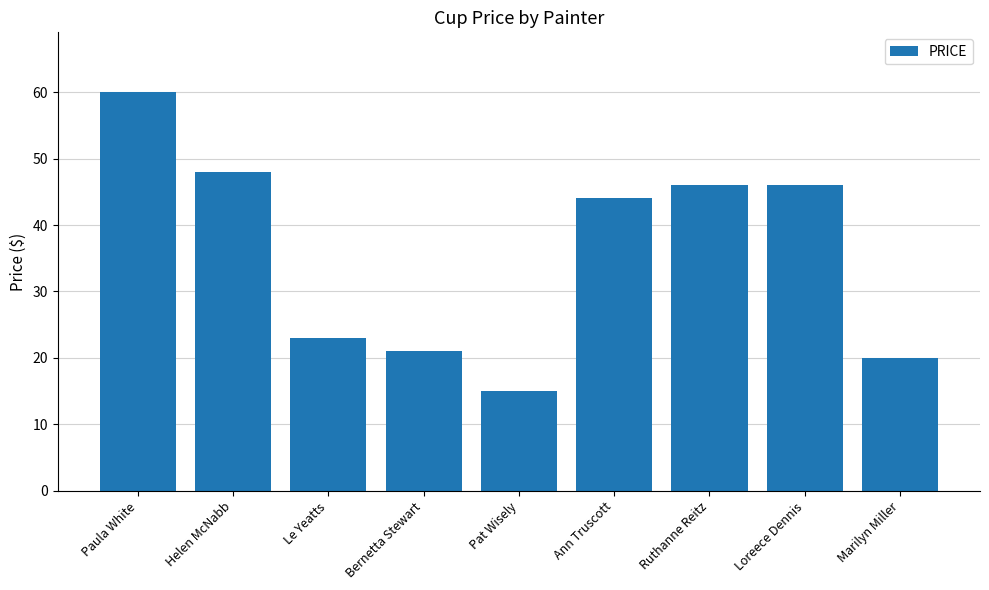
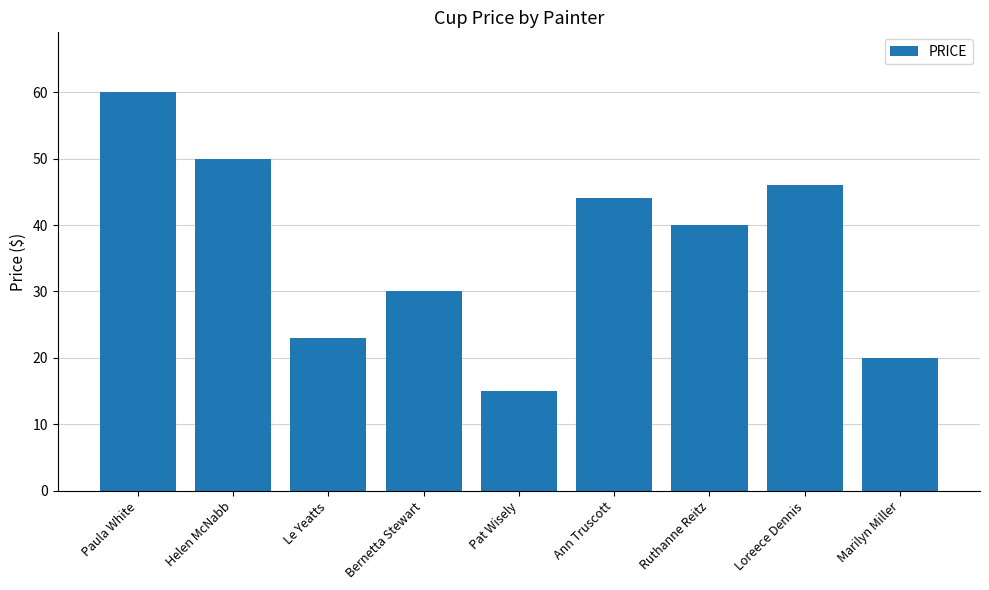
  {
    "Paula White": 60,
-   "Helen McNabb": 48,
+   "Helen McNabb": 50,
    "Le Yeatts": 23,
-   "Bernetta Stewart": 21,
+   "Bernetta Stewart": 30,
    "Pat Wisely": 15,
    "Ann Truscott": 44,
-   "Ruthanne Reitz": 46,
+   "Ruthanne Reitz": 40,
    "Loreece Dennis": 46,
    "Marilyn Miller": 20
  }
